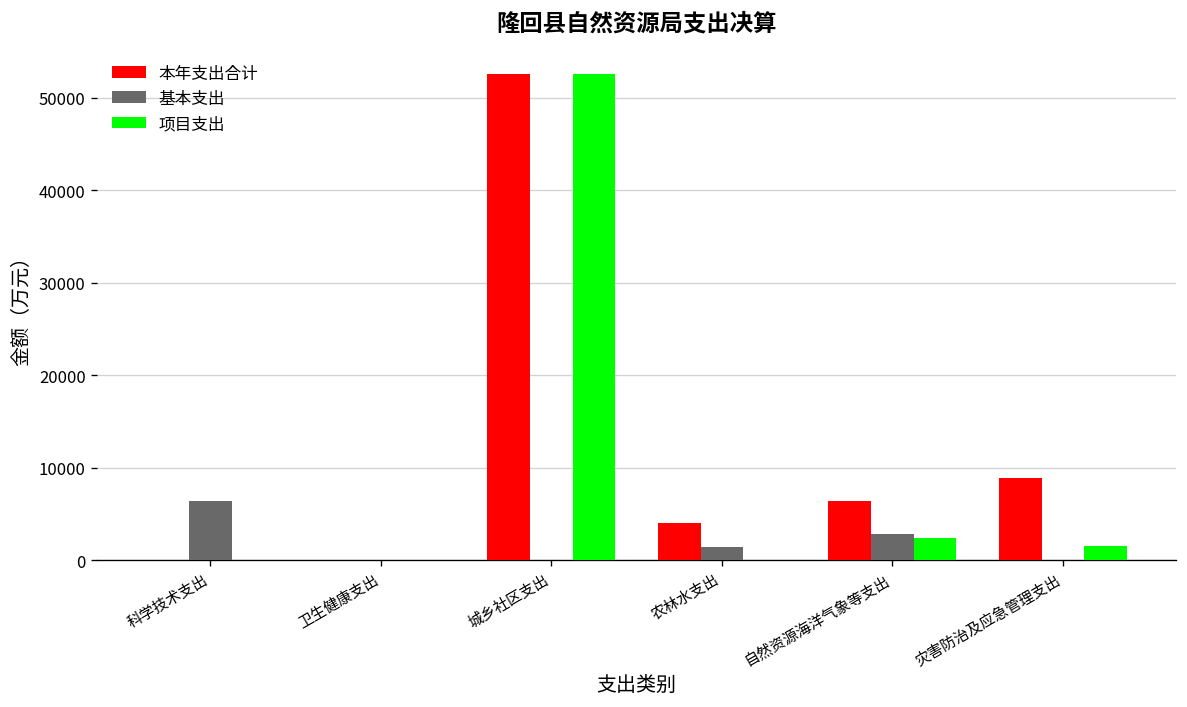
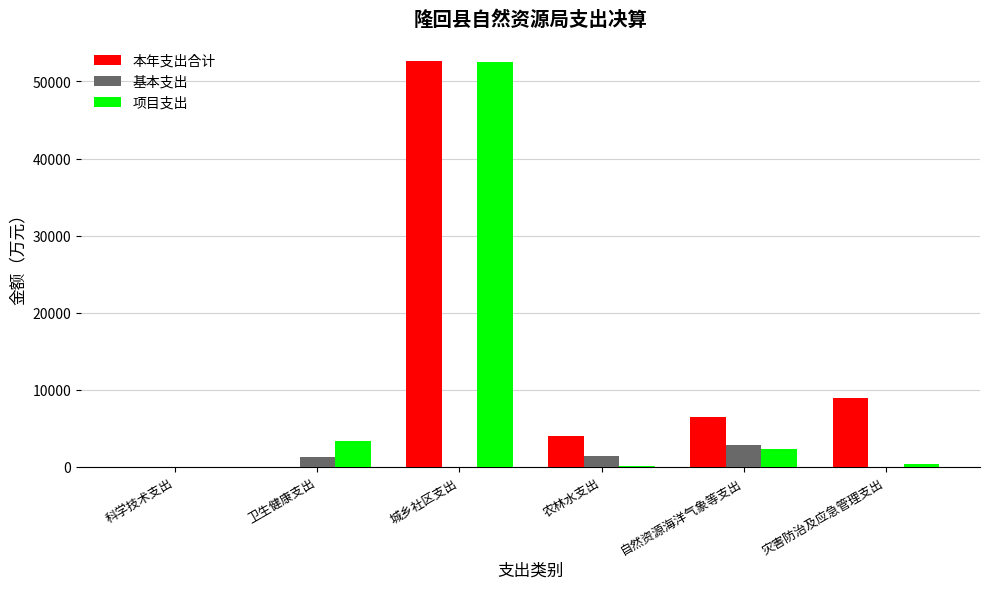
  {
    "本年支出合计": {
      "城乡社区支出": 53000,
      "农林水支出": 4000,
      "自然资源海洋气象等支出": 6000,
      "灾害防治及应急管理支出": 9000
    },
    "基本支出": {
-     "科学技术支出": 6000,
-     "卫生健康支出": 0,
+     "科学技术支出": 0,
+     "卫生健康支出": 1000,
      "农林水支出": 1000,
      "自然资源海洋气象等支出": 3000,
      "灾害防治及应急管理支出": 0
    },
    "项目支出": {
-     "卫生健康支出": 0,
+     "卫生健康支出": 3000,
      "城乡社区支出": 53000,
      "自然资源海洋气象等支出": 2000,
-     "灾害防治及应急管理支出": 2000
+     "灾害防治及应急管理支出": 0
    }
  }
